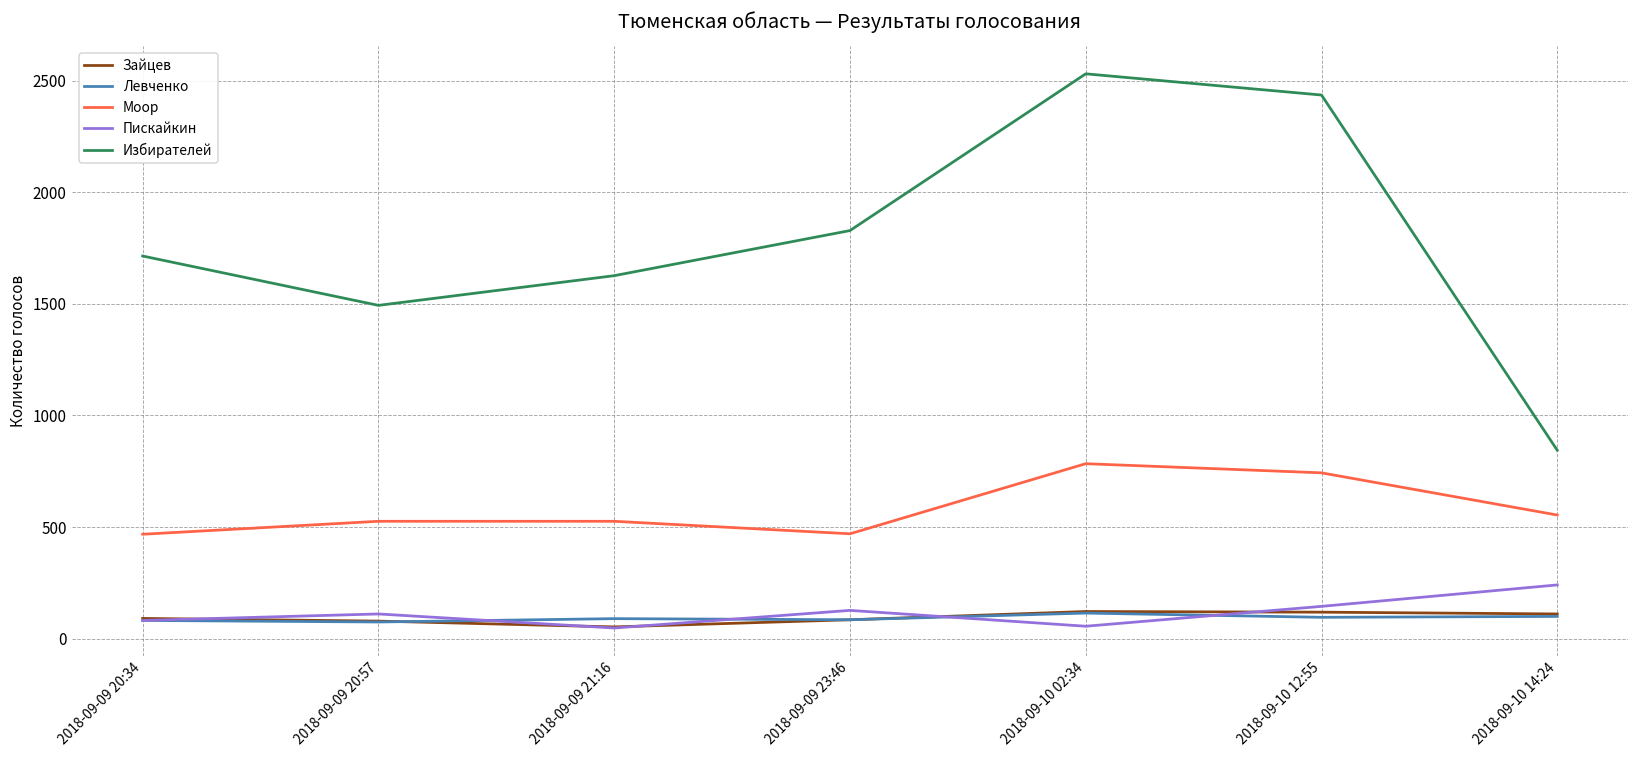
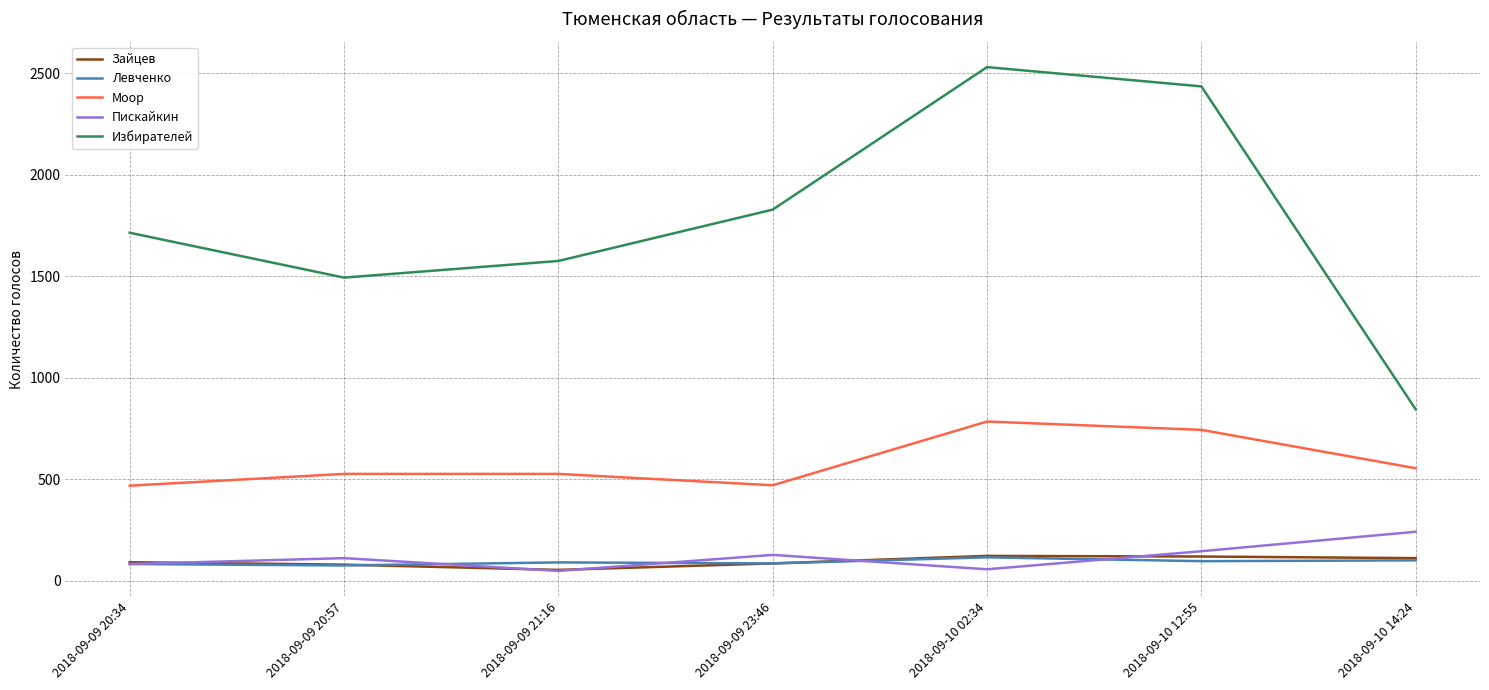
  {
    "Зайцев": {
      "2018-09-10 12:55": 120
    },
    "Левченко": {
      "2018-09-09 21:16": 90,
      "2018-09-10 12:55": 100
    },
    "Моор": {
      "2018-09-09 20:34": 470,
      "2018-09-09 20:57": 530,
      "2018-09-09 21:16": 530,
      "2018-09-09 23:46": 470,
      "2018-09-10 02:34": 780,
      "2018-09-10 12:55": 740,
      "2018-09-10 14:24": 550
    },
    "Пискайкин": {
      "2018-09-09 20:57": 110,
      "2018-09-09 23:46": 130,
      "2018-09-10 02:34": 60,
      "2018-09-10 12:55": 150,
      "2018-09-10 14:24": 240
    },
    "Избирателей": {
      "2018-09-09 20:34": 1710,
      "2018-09-09 20:57": 1490,
-     "2018-09-09 21:16": 1630,
+     "2018-09-09 21:16": 1580,
      "2018-09-09 23:46": 1830,
      "2018-09-10 02:34": 2530,
      "2018-09-10 12:55": 2440,
      "2018-09-10 14:24": 840
    }
  }
